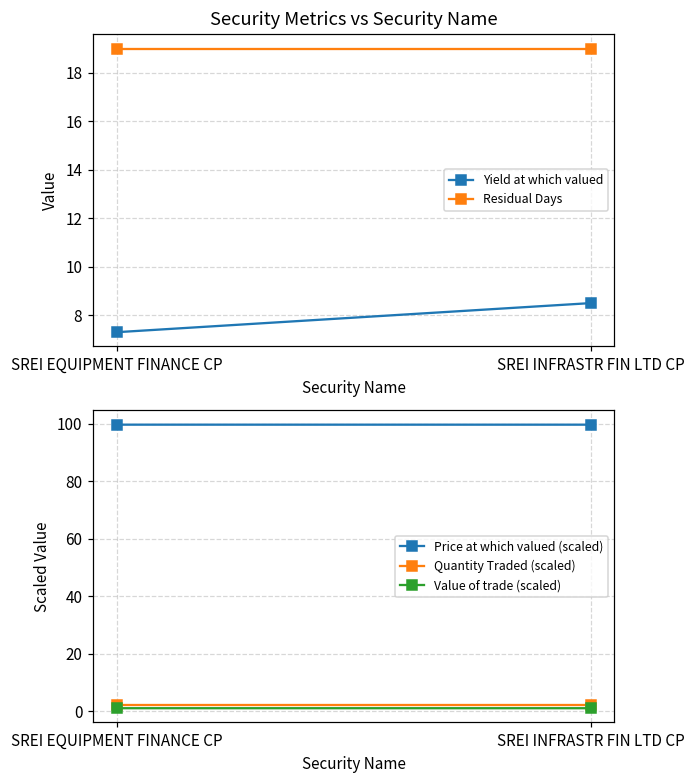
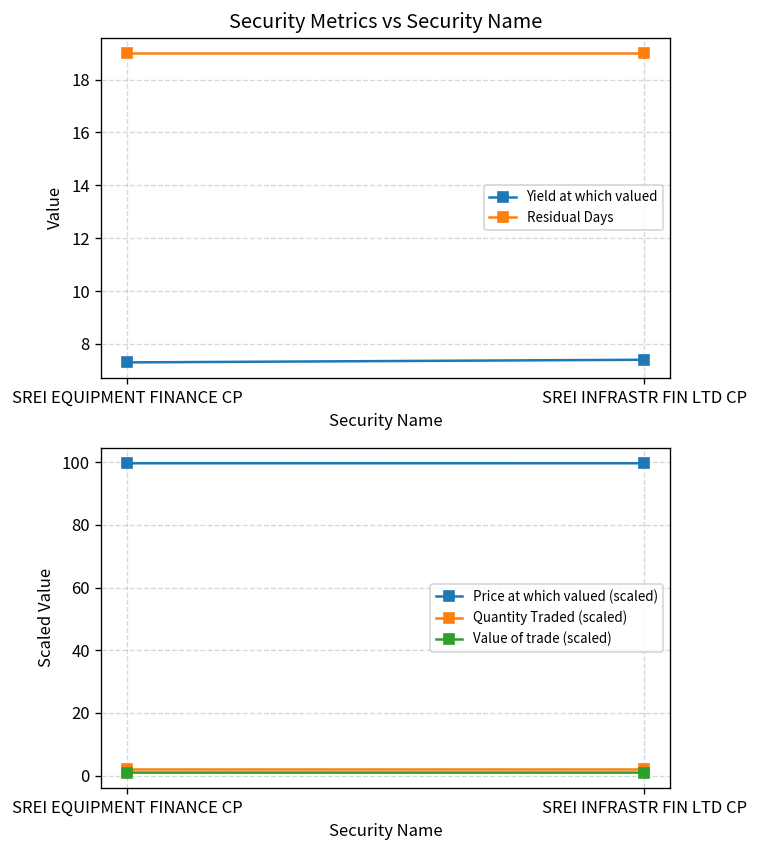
  {
    "Security Metrics vs Security Name": {
      "Yield at which valued": {
        "SREI EQUIPMENT FINANCE CP": 7.3,
-       "SREI INFRASTR FIN LTD CP": 8.5
+       "SREI INFRASTR FIN LTD CP": 7.4
      },
      "Residual Days": {
        "SREI EQUIPMENT FINANCE CP": 19.0,
        "SREI INFRASTR FIN LTD CP": 19.0
      }
    }
  }
